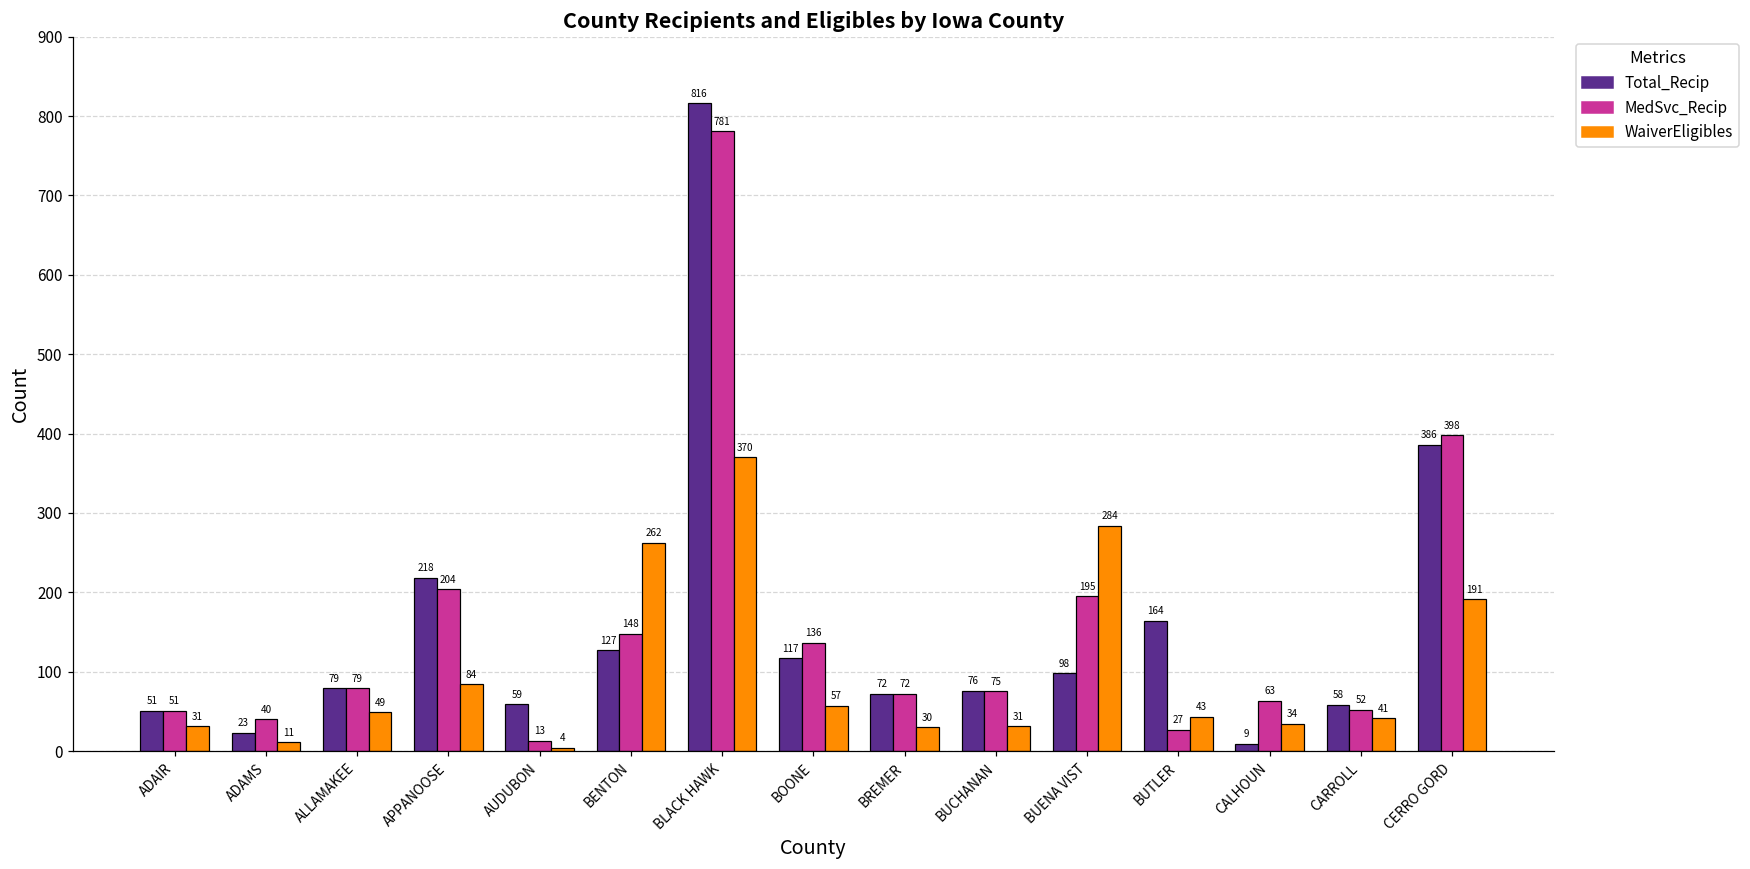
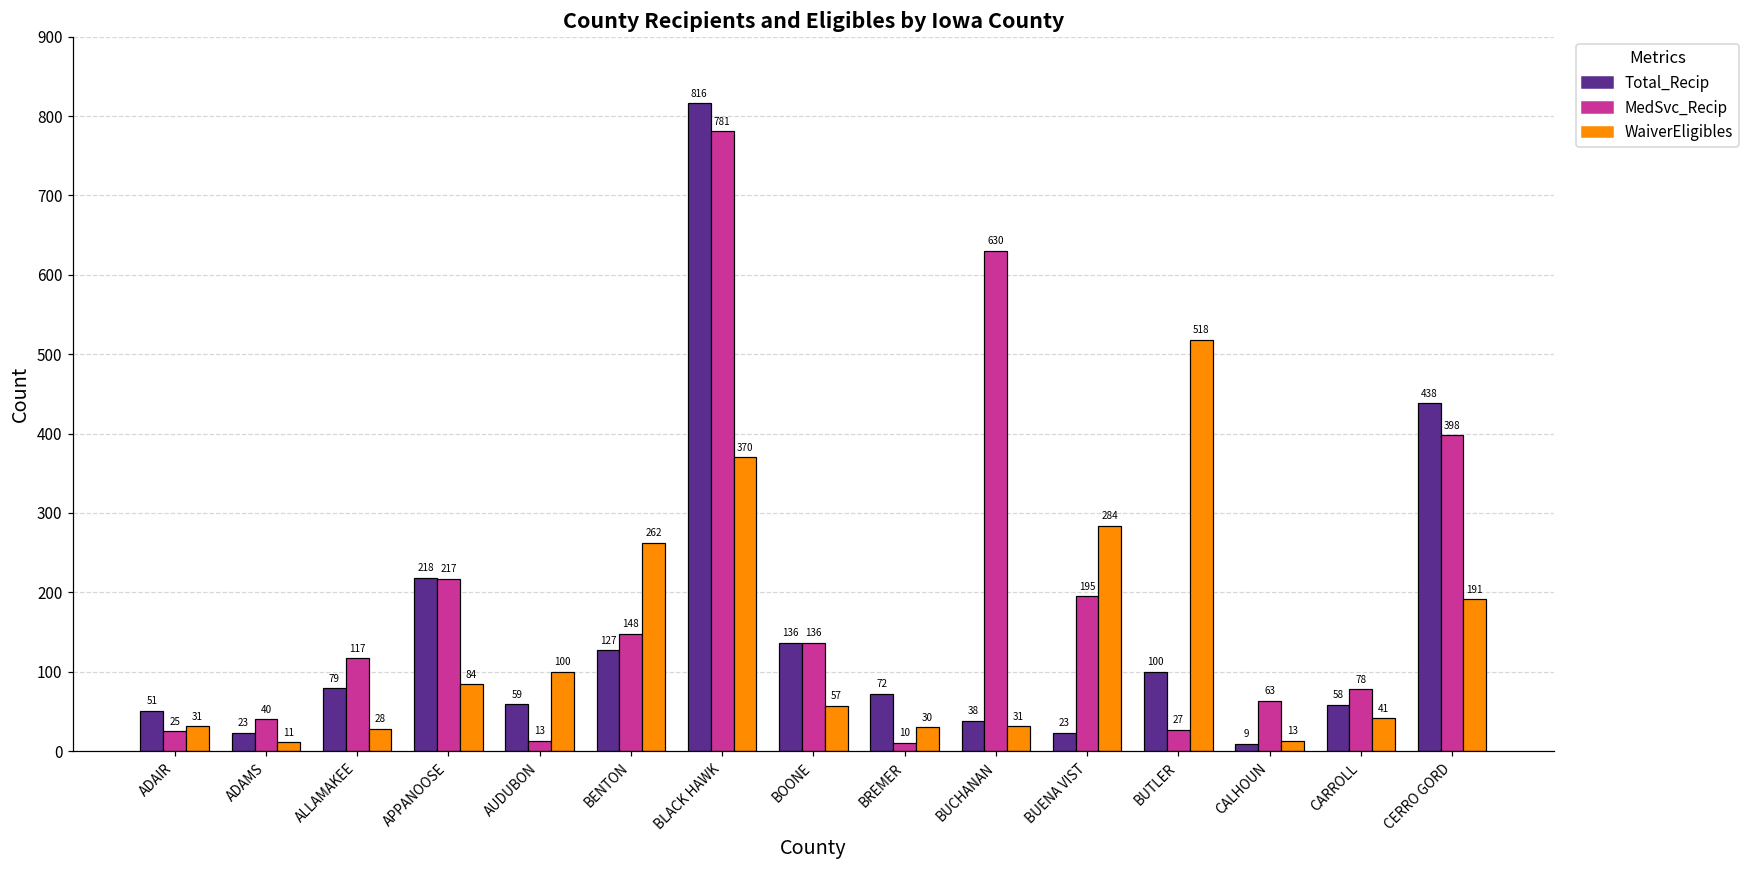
  {
    "Total_Recip": {
      "ADAIR": 51,
      "ADAMS": 23,
      "ALLAMAKEE": 79,
      "APPANOOSE": 218,
      "AUDUBON": 59,
      "BENTON": 127,
      "BLACK HAWK": 816,
-     "BOONE": 117,
+     "BOONE": 136,
      "BREMER": 72,
-     "BUCHANAN": 76,
-     "BUENA VIST": 98,
-     "BUTLER": 164,
+     "BUCHANAN": 38,
+     "BUENA VIST": 23,
+     "BUTLER": 100,
      "CALHOUN": 9,
      "CARROLL": 58,
-     "CERRO GORD": 386
+     "CERRO GORD": 438
    },
    "MedSvc_Recip": {
-     "ADAIR": 51,
+     "ADAIR": 25,
      "ADAMS": 40,
-     "ALLAMAKEE": 79,
-     "APPANOOSE": 204,
+     "ALLAMAKEE": 117,
+     "APPANOOSE": 217,
      "AUDUBON": 13,
      "BENTON": 148,
      "BLACK HAWK": 781,
      "BOONE": 136,
-     "BREMER": 72,
-     "BUCHANAN": 75,
+     "BREMER": 10,
+     "BUCHANAN": 630,
      "BUENA VIST": 195,
      "BUTLER": 27,
      "CALHOUN": 63,
-     "CARROLL": 52,
+     "CARROLL": 78,
      "CERRO GORD": 398
    },
    "WaiverEligibles": {
      "ADAIR": 31,
      "ADAMS": 11,
-     "ALLAMAKEE": 49,
+     "ALLAMAKEE": 28,
      "APPANOOSE": 84,
-     "AUDUBON": 4,
+     "AUDUBON": 100,
      "BENTON": 262,
      "BLACK HAWK": 370,
      "BOONE": 57,
      "BREMER": 30,
      "BUCHANAN": 31,
      "BUENA VIST": 284,
-     "BUTLER": 43,
-     "CALHOUN": 34,
+     "BUTLER": 518,
+     "CALHOUN": 13,
      "CARROLL": 41,
      "CERRO GORD": 191
    }
  }
